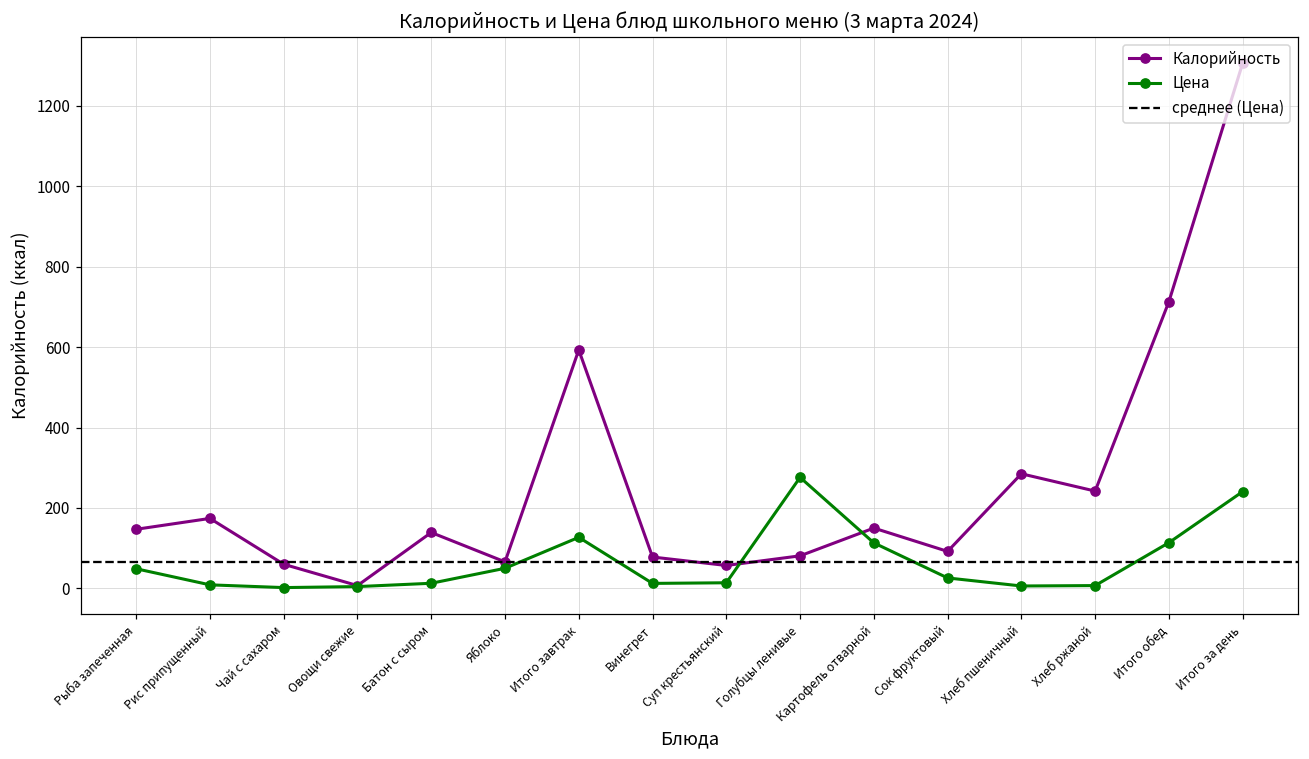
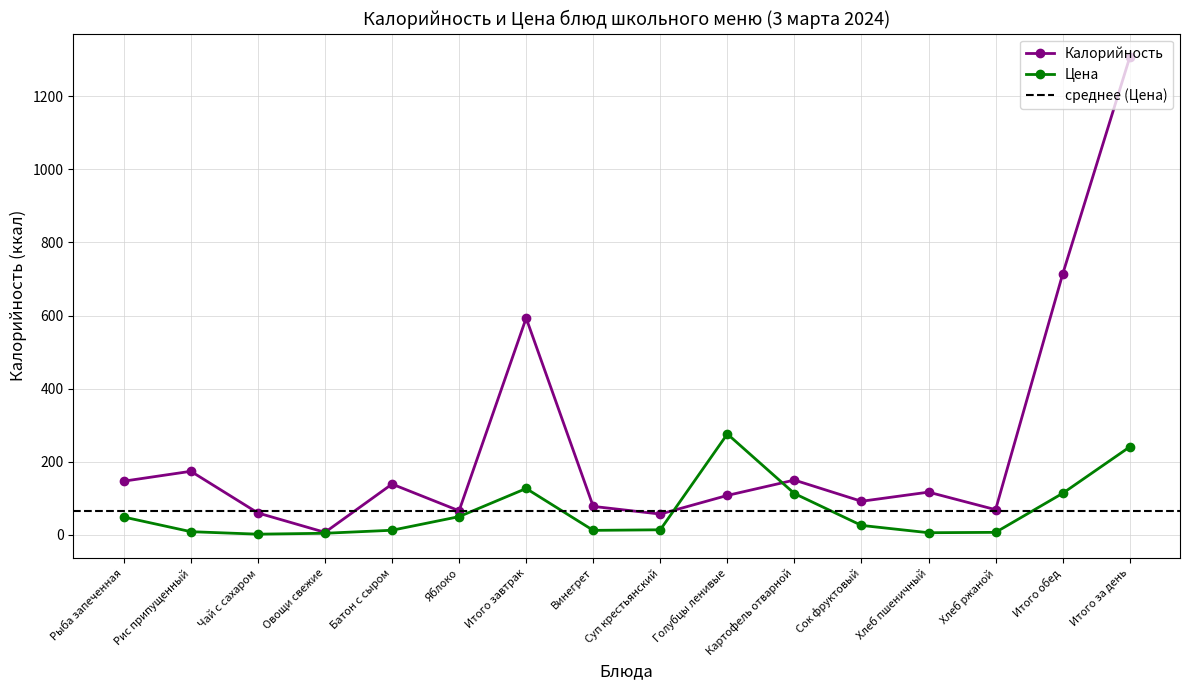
  {
    "Калорийность": {
      "Рыба запеченная": 150,
      "Рис припущенный": 170,
      "Чай с сахаром": 60,
      "Батон с сыром": 140,
      "Яблоко": 70,
      "Итого завтрак": 590,
      "Винегрет": 80,
      "Суп крестьянский": 60,
-     "Голубцы ленивые": 80,
+     "Голубцы ленивые": 110,
      "Картофель отварной": 150,
      "Сок фруктовый": 90,
-     "Хлеб пшеничный": 290,
-     "Хлеб ржаной": 240,
+     "Хлеб пшеничный": 120,
+     "Хлеб ржаной": 70,
      "Итого обед": 710
    },
    "Цена": {
      "Рыба запеченная": 50,
      "Рис припущенный": 10,
      "Чай с сахаром": 0,
      "Батон с сыром": 10,
      "Яблоко": 50,
      "Итого завтрак": 130,
      "Винегрет": 10,
      "Суп крестьянский": 10,
      "Голубцы ленивые": 280,
      "Картофель отварной": 110,
      "Сок фруктовый": 30,
      "Хлеб пшеничный": 10,
      "Хлеб ржаной": 10,
      "Итого обед": 110,
      "Итого за день": 240
    }
  }
